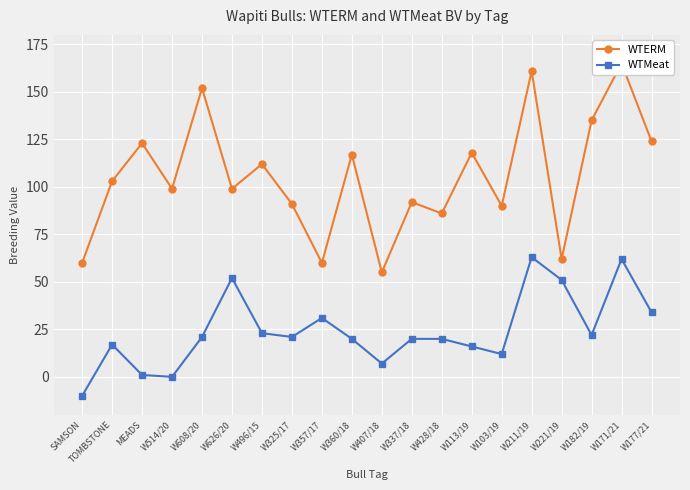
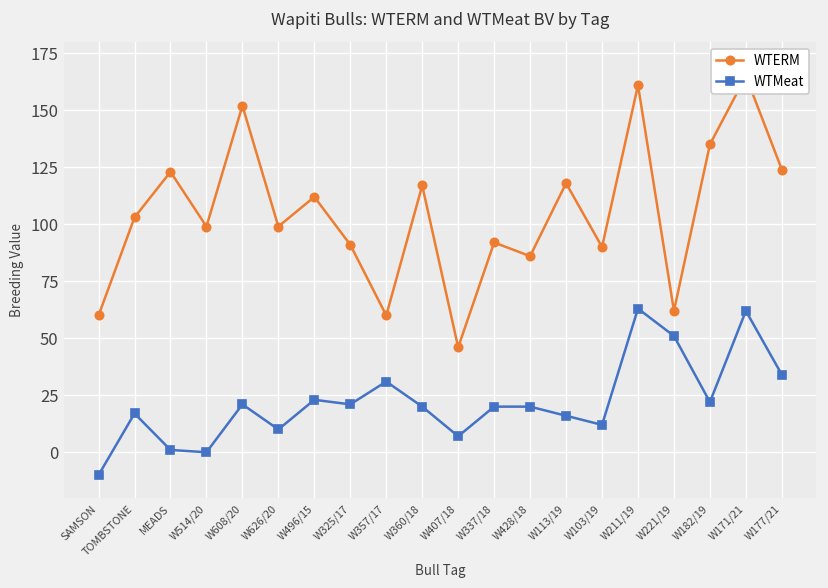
  {
    "WTERM": {
      "SAMSON": 60,
      "TOMBSTONE": 103,
      "MEADS": 123,
      "W514/20": 99,
      "W608/20": 152,
      "W626/20": 99,
      "W496/15": 112,
      "W325/17": 91,
      "W357/17": 60,
      "W360/18": 117,
-     "W407/18": 55,
+     "W407/18": 46,
      "W337/18": 92,
      "W428/18": 86,
      "W113/19": 118,
      "W103/19": 90,
      "W211/19": 161,
      "W221/19": 62,
      "W182/19": 135,
      "W177/21": 124
    },
    "WTMeat": {
      "SAMSON": -10,
      "TOMBSTONE": 17,
      "MEADS": 1,
      "W514/20": 0,
      "W608/20": 21,
-     "W626/20": 52,
+     "W626/20": 10,
      "W496/15": 23,
      "W325/17": 21,
      "W357/17": 31,
      "W360/18": 20,
      "W407/18": 7,
      "W337/18": 20,
      "W428/18": 20,
      "W113/19": 16,
      "W103/19": 12,
      "W211/19": 63,
      "W221/19": 51,
      "W182/19": 22,
      "W171/21": 62,
      "W177/21": 34
    }
  }
